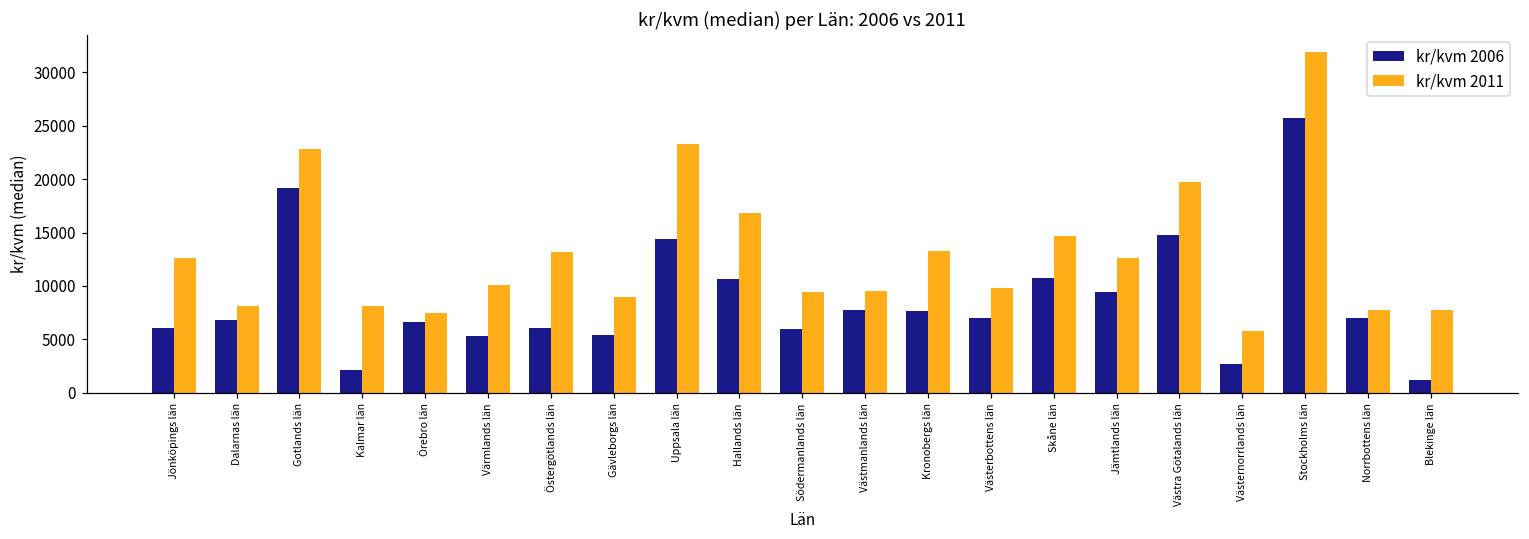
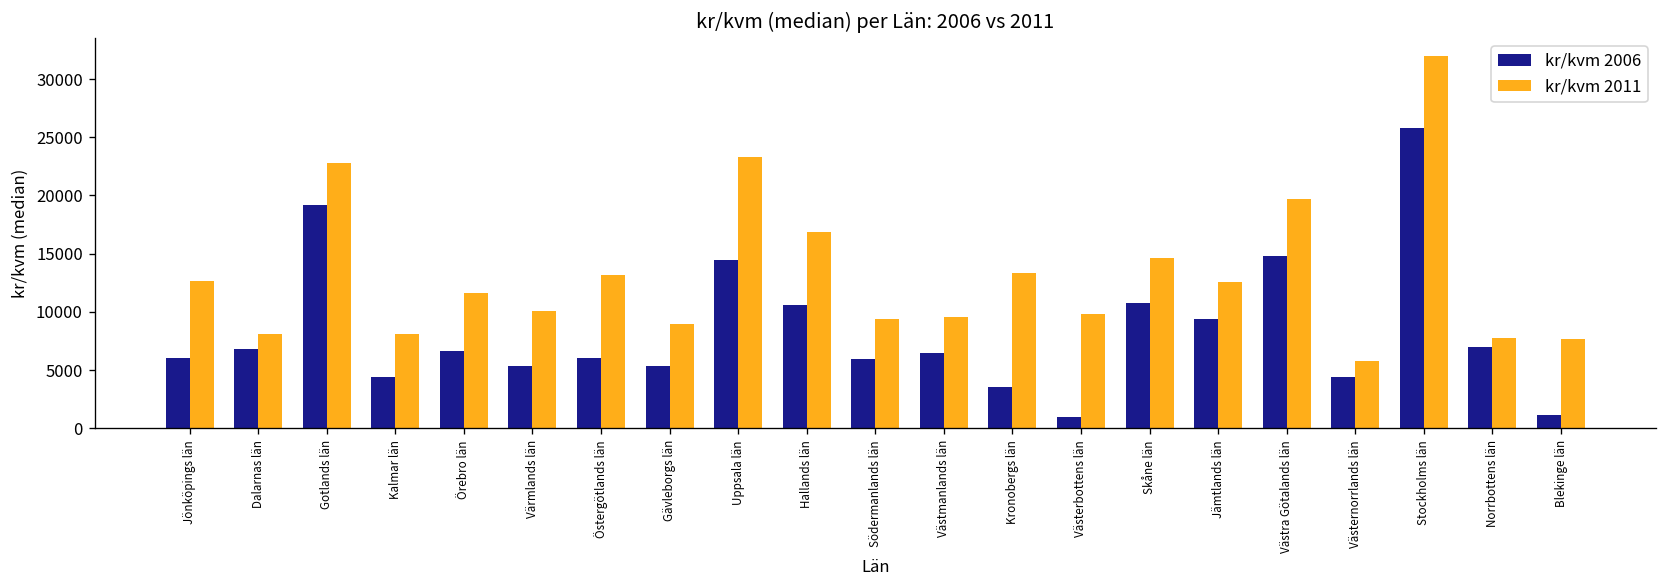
  {
    "kr/kvm 2006": {
      "Jönköpings län": 6000,
      "Dalarnas län": 7000,
      "Gotlands län": 19000,
-     "Kalmar län": 2000,
+     "Kalmar län": 4000,
      "Örebro län": 7000,
      "Värmlands län": 5000,
      "Östergötlands län": 6000,
      "Gävleborgs län": 5000,
      "Uppsala län": 14000,
      "Hallands län": 11000,
      "Södermanlands län": 6000,
-     "Västmanlands län": 8000,
-     "Kronobergs län": 8000,
-     "Västerbottens län": 7000,
+     "Västmanlands län": 6000,
+     "Kronobergs län": 4000,
+     "Västerbottens län": 1000,
      "Skåne län": 11000,
      "Jämtlands län": 9000,
      "Västra Götalands län": 15000,
-     "Västernorrlands län": 3000,
+     "Västernorrlands län": 4000,
      "Stockholms län": 26000,
      "Norrbottens län": 7000,
      "Blekinge län": 1000
    },
    "kr/kvm 2011": {
      "Jönköpings län": 13000,
      "Dalarnas län": 8000,
      "Gotlands län": 23000,
      "Kalmar län": 8000,
-     "Örebro län": 7000,
+     "Örebro län": 12000,
      "Värmlands län": 10000,
      "Östergötlands län": 13000,
      "Gävleborgs län": 9000,
      "Uppsala län": 23000,
      "Hallands län": 17000,
      "Södermanlands län": 9000,
      "Västmanlands län": 10000,
      "Kronobergs län": 13000,
      "Västerbottens län": 10000,
      "Skåne län": 15000,
      "Jämtlands län": 13000,
      "Västra Götalands län": 20000,
      "Västernorrlands län": 6000,
      "Stockholms län": 32000,
      "Norrbottens län": 8000,
      "Blekinge län": 8000
    }
  }
